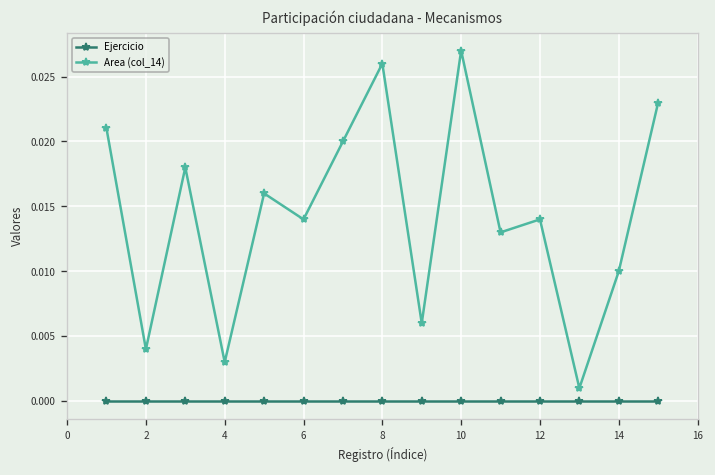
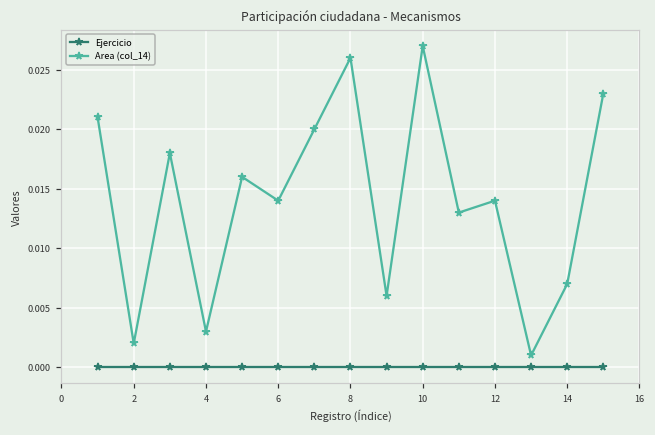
  {
    "Ejercicio": {
      "2": 0.0000,
      "4": 0.0000,
      "6": 0.0000,
      "8": 0.0000,
      "10": 0.0000,
      "12": 0.0000,
      "14": 0.0000
    },
    "Area (col_14)": {
-     "2": 0.0040,
+     "2": 0.0020,
      "4": 0.0030,
      "6": 0.0140,
      "8": 0.0260,
      "10": 0.0270,
      "12": 0.0140,
-     "14": 0.0100
+     "14": 0.0070
    }
  }
